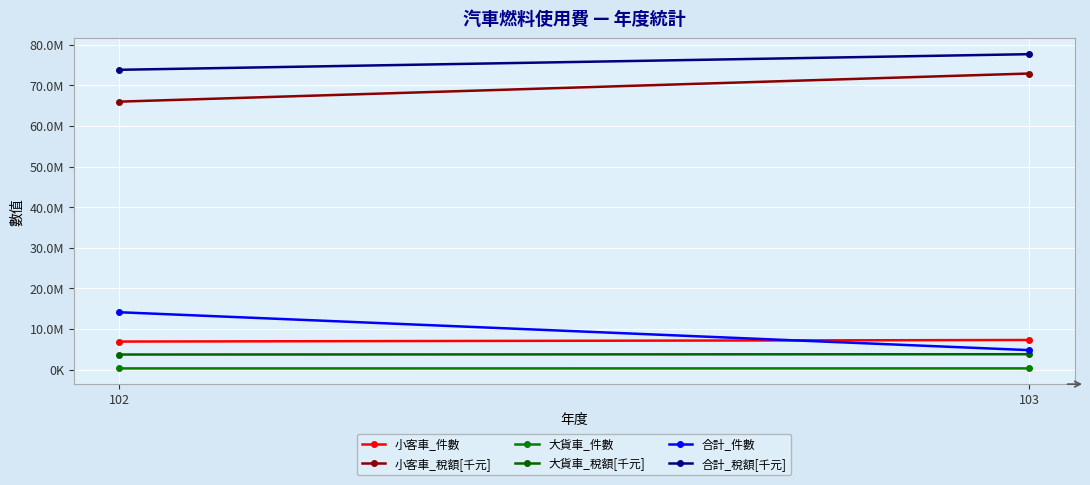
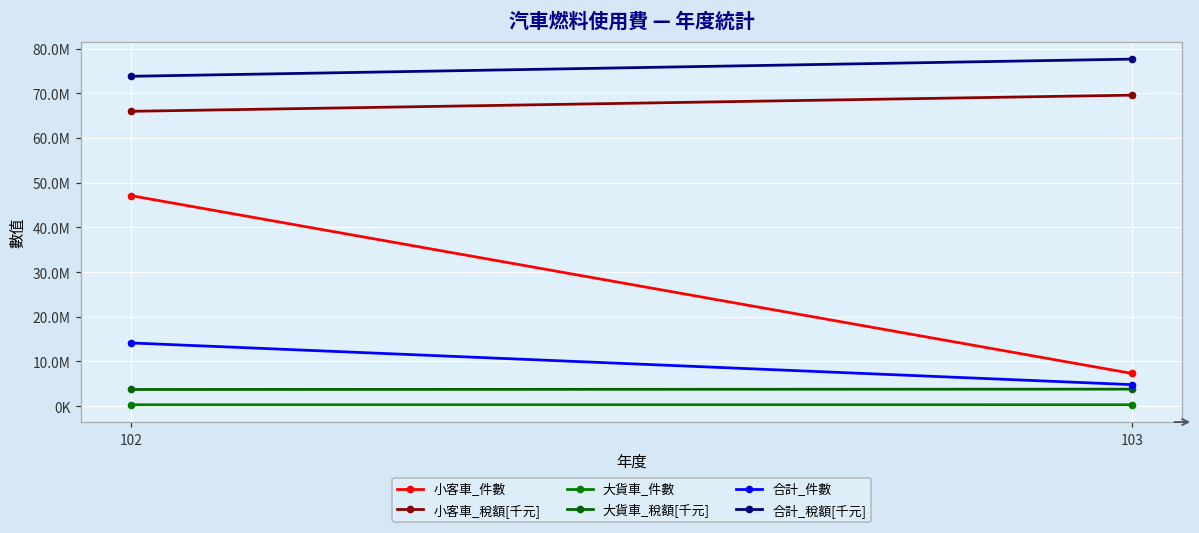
  {
    "小客車_件數": {
-     "102": 7000000,
+     "102": 47000000,
      "103": 7000000
    },
    "小客車_稅額[千元]": {
      "102": 66000000,
-     "103": 73000000
+     "103": 70000000
    },
    "合計_件數": {
      "102": 14000000,
      "103": 5000000
    },
    "合計_稅額[千元]": {
      "102": 74000000,
      "103": 78000000
    }
  }
